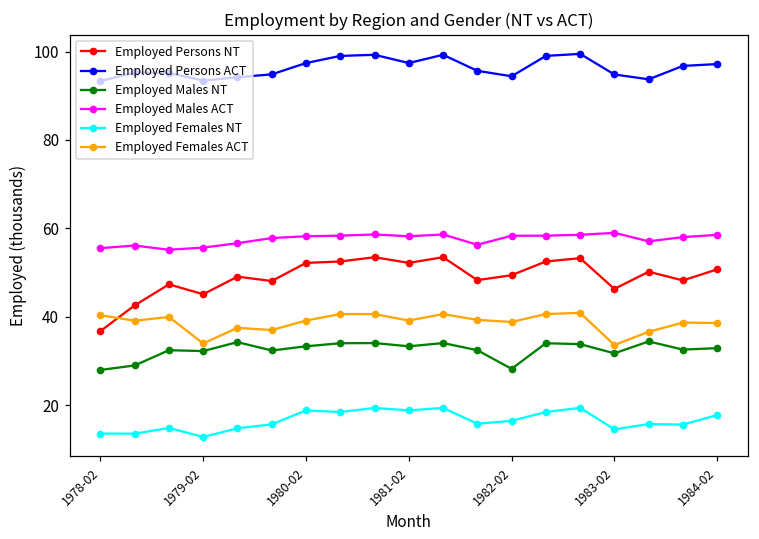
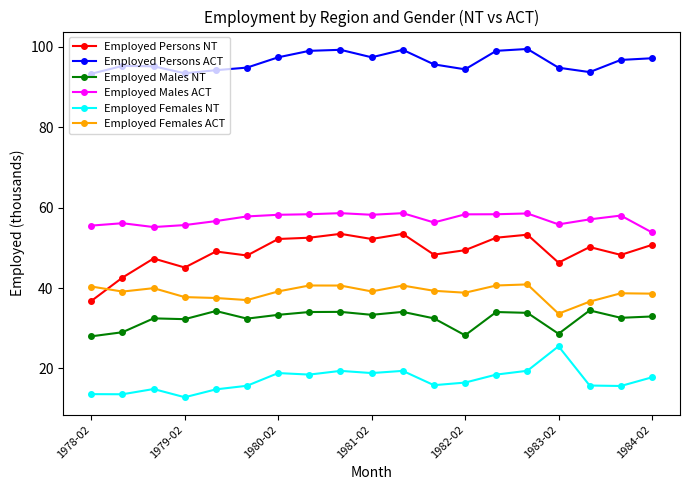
  {
    "Employed Persons NT": {
      "1978-02": 37,
      "1979-02": 45,
      "1980-02": 52,
      "1981-02": 52,
      "1982-02": 49,
      "1983-02": 46,
      "1984-02": 51
    },
    "Employed Persons ACT": {
      "1980-02": 97,
      "1981-02": 97,
      "1982-02": 94,
      "1983-02": 95,
      "1984-02": 97
    },
    "Employed Males NT": {
      "1978-02": 28,
      "1979-02": 32,
      "1980-02": 33,
      "1981-02": 33,
      "1982-02": 28,
-     "1983-02": 32,
+     "1983-02": 29,
      "1984-02": 33
    },
    "Employed Males ACT": {
      "1978-02": 56,
      "1979-02": 56,
      "1980-02": 58,
      "1981-02": 58,
      "1982-02": 58,
-     "1983-02": 59,
-     "1984-02": 59
+     "1983-02": 56,
+     "1984-02": 54
    },
    "Employed Females NT": {
      "1978-02": 14,
      "1979-02": 13,
      "1980-02": 19,
      "1981-02": 19,
      "1982-02": 16,
-     "1983-02": 15,
+     "1983-02": 26,
      "1984-02": 18
    },
    "Employed Females ACT": {
      "1978-02": 40,
-     "1979-02": 34,
+     "1979-02": 38,
      "1980-02": 39,
      "1981-02": 39,
      "1982-02": 39,
      "1983-02": 34,
      "1984-02": 39
    }
  }
